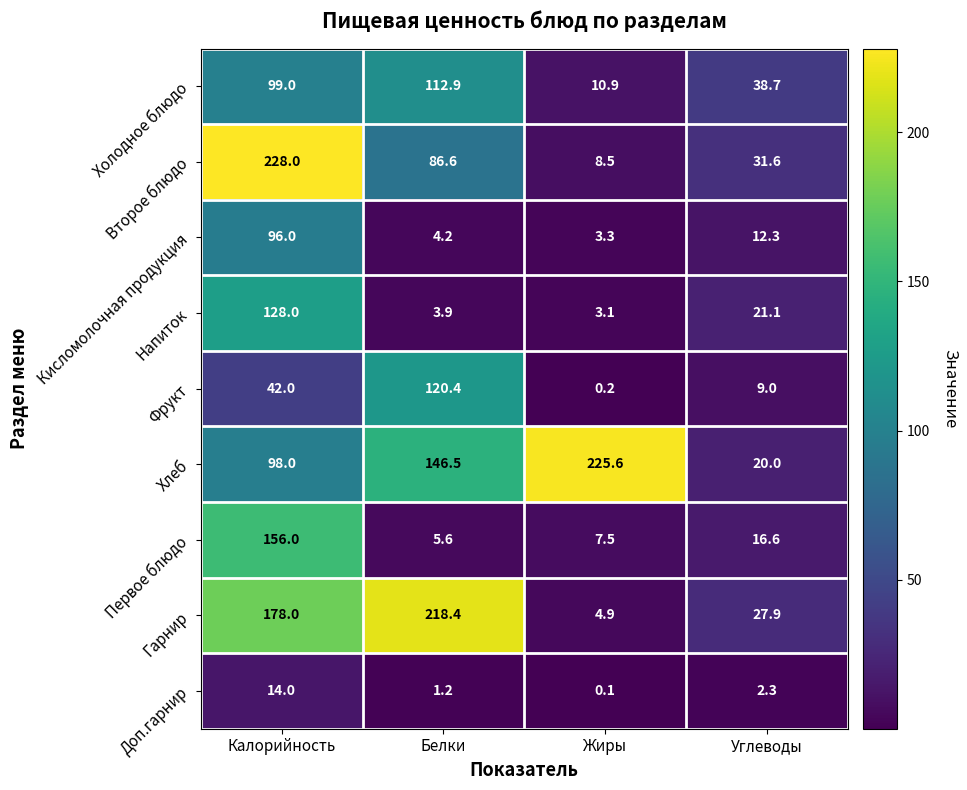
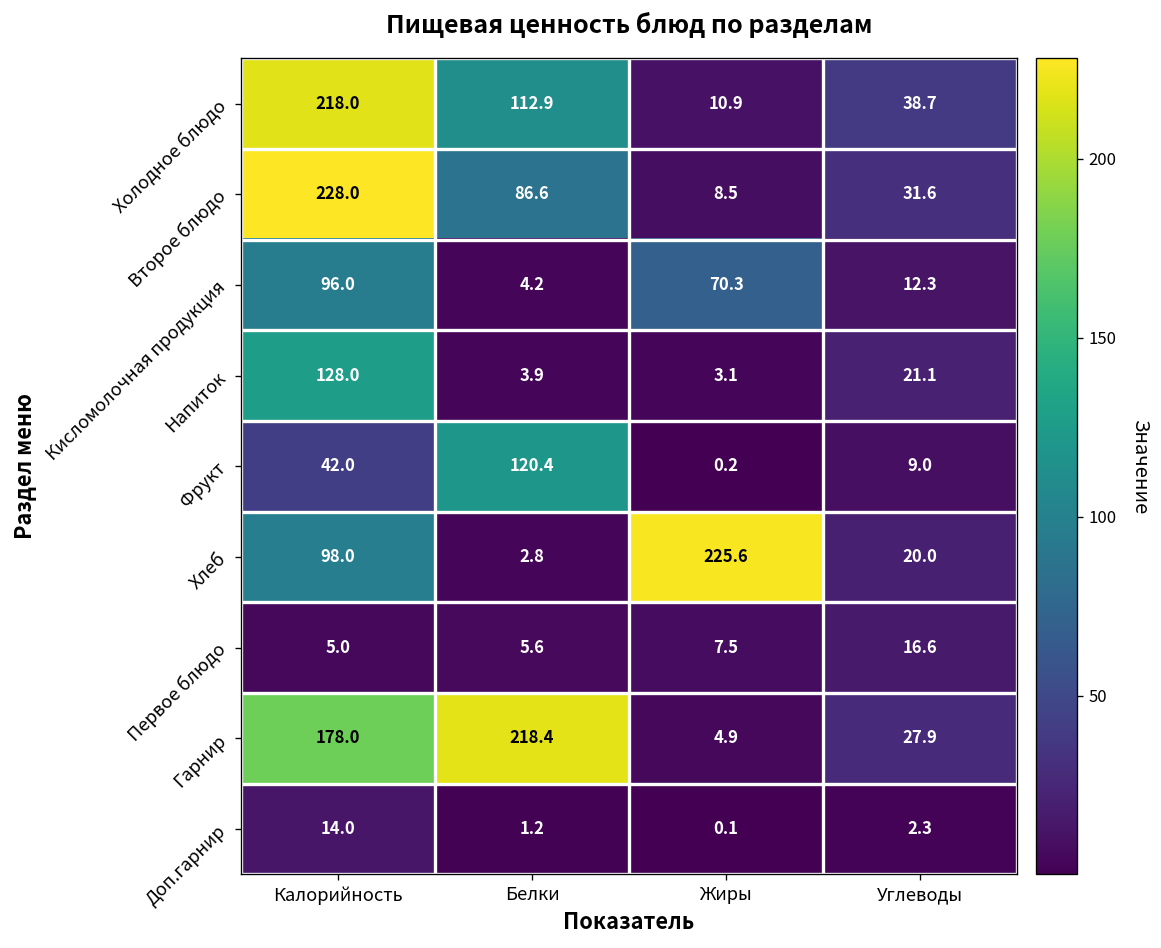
  {
    "Холодное блюдо": {
-     "Калорийность": 99.0,
+     "Калорийность": 218.0,
      "Белки": 112.9,
      "Жиры": 10.9,
      "Углеводы": 38.7
    },
    "Второе блюдо": {
      "Калорийность": 228.0,
      "Белки": 86.6,
      "Жиры": 8.5,
      "Углеводы": 31.6
    },
    "Кисломолочная продукция": {
      "Калорийность": 96.0,
      "Белки": 4.2,
-     "Жиры": 3.3,
+     "Жиры": 70.3,
      "Углеводы": 12.3
    },
    "Напиток": {
      "Калорийность": 128.0,
      "Белки": 3.9,
      "Жиры": 3.1,
      "Углеводы": 21.1
    },
    "Фрукт": {
      "Калорийность": 42.0,
      "Белки": 120.4,
      "Жиры": 0.2,
      "Углеводы": 9.0
    },
    "Хлеб": {
      "Калорийность": 98.0,
-     "Белки": 146.5,
+     "Белки": 2.8,
      "Жиры": 225.6,
      "Углеводы": 20.0
    },
    "Первое блюдо": {
-     "Калорийность": 156.0,
+     "Калорийность": 5.0,
      "Белки": 5.6,
      "Жиры": 7.5,
      "Углеводы": 16.6
    },
    "Гарнир": {
      "Калорийность": 178.0,
      "Белки": 218.4,
      "Жиры": 4.9,
      "Углеводы": 27.9
    },
    "Доп.гарнир": {
      "Калорийность": 14.0,
      "Белки": 1.2,
      "Жиры": 0.1,
      "Углеводы": 2.3
    }
  }
